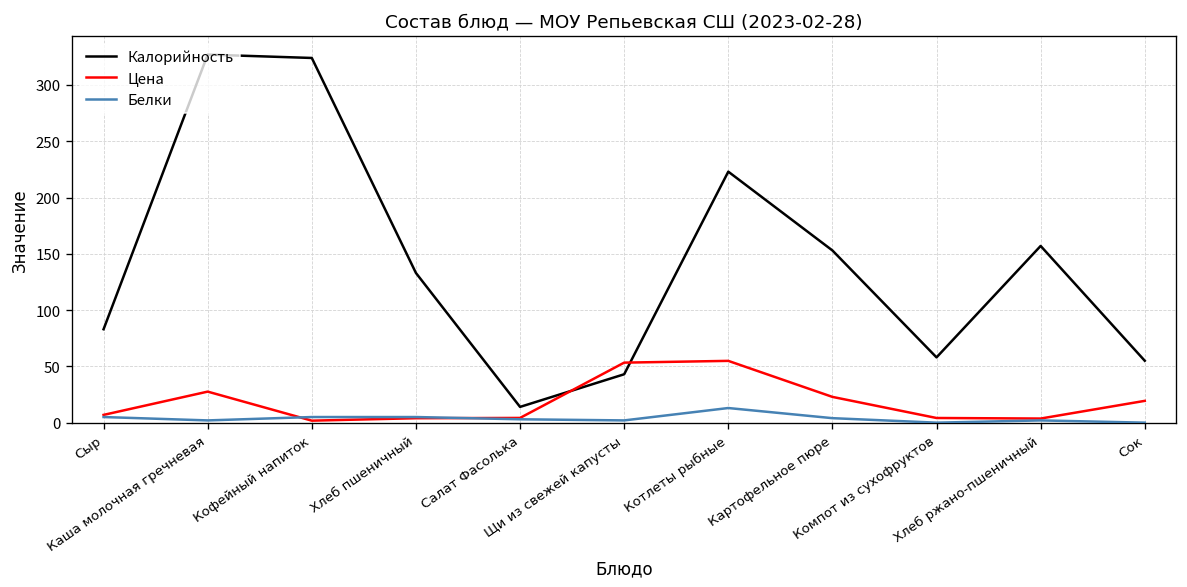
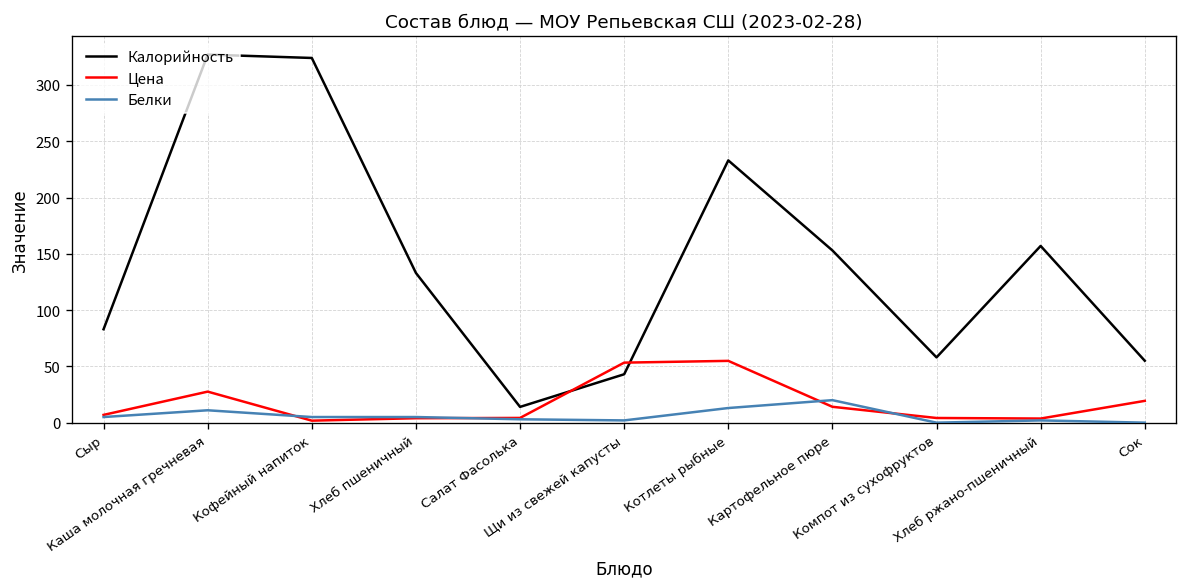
  {
    "Калорийность": {
      "Сыр": 80,
      "Кофейный напиток": 320,
      "Хлеб пшеничный": 130,
      "Салат Фасолька": 10,
      "Щи из свежей капусты": 40,
-     "Котлеты рыбные": 220,
+     "Котлеты рыбные": 230,
      "Картофельное пюре": 150,
      "Компот из сухофруктов": 60,
      "Хлеб ржано-пшеничный": 160,
      "Сок": 60
    },
    "Цена": {
      "Каша молочная гречневая": 30,
      "Кофейный напиток": 0,
      "Щи из свежей капусты": 50,
      "Котлеты рыбные": 50,
-     "Картофельное пюре": 20,
+     "Картофельное пюре": 10,
      "Компот из сухофруктов": 0,
      "Сок": 20
    },
    "Белки": {
-     "Каша молочная гречневая": 0,
+     "Каша молочная гречневая": 10,
      "Кофейный напиток": 10,
      "Щи из свежей капусты": 0,
      "Котлеты рыбные": 10,
-     "Картофельное пюре": 0,
+     "Картофельное пюре": 20,
      "Компот из сухофруктов": 0,
      "Сок": 0
    }
  }
